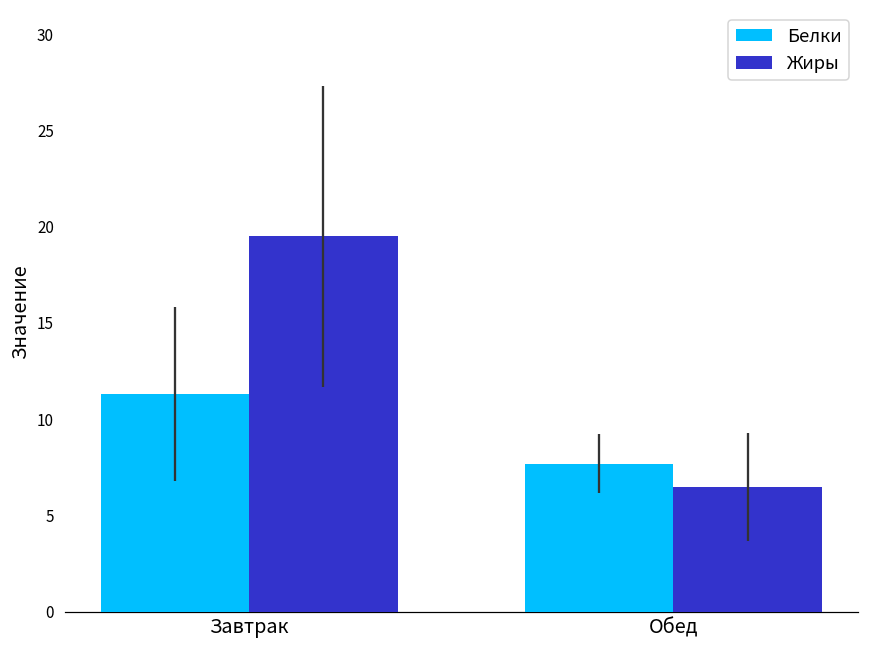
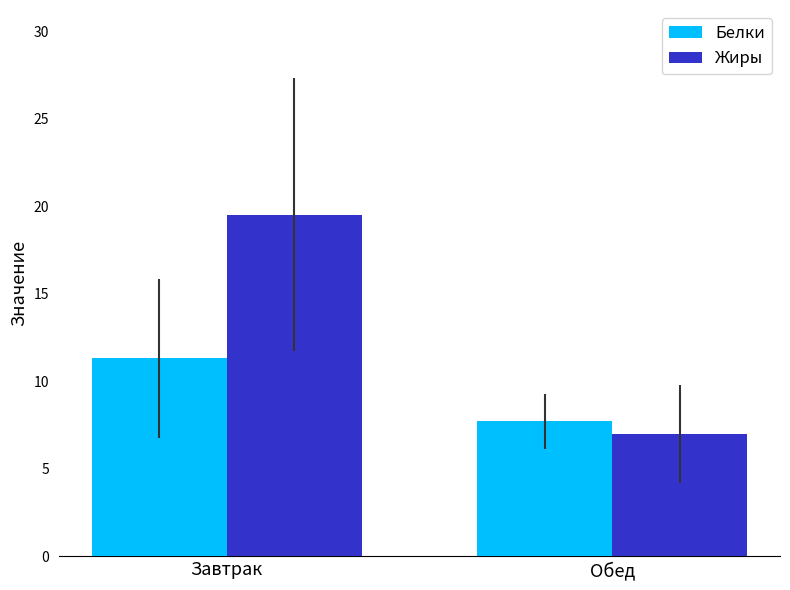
  {
    "Белки": {
      "Завтрак": 11.3,
      "Обед": 7.7
    },
    "Жиры": {
      "Завтрак": 19.5,
-     "Обед": 6.5
+     "Обед": 7.0
    }
  }
